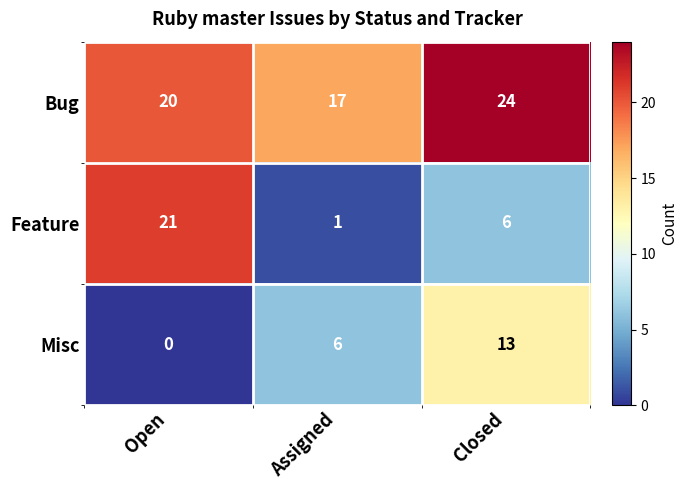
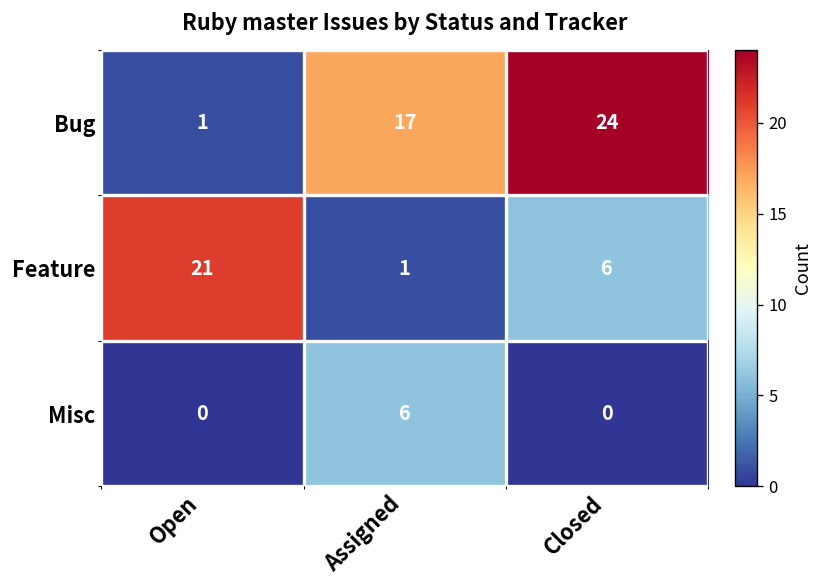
  {
    "Bug": {
-     "Open": 20,
+     "Open": 1,
      "Assigned": 17,
      "Closed": 24
    },
    "Feature": {
      "Open": 21,
      "Assigned": 1,
      "Closed": 6
    },
    "Misc": {
      "Open": 0,
      "Assigned": 6,
-     "Closed": 13
+     "Closed": 0
    }
  }
